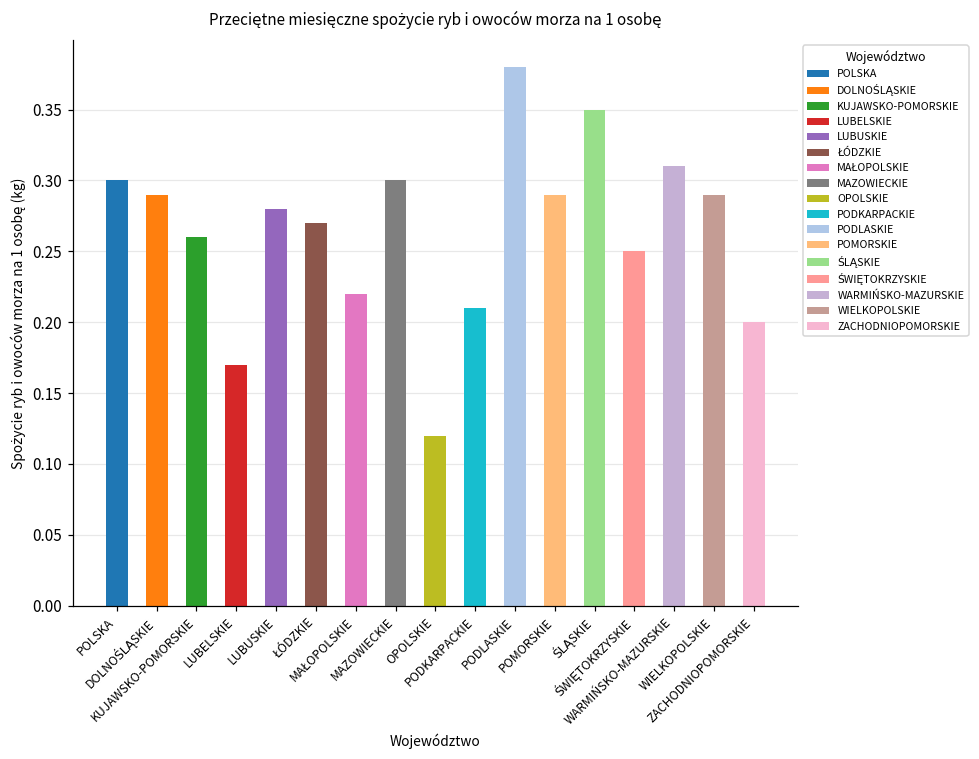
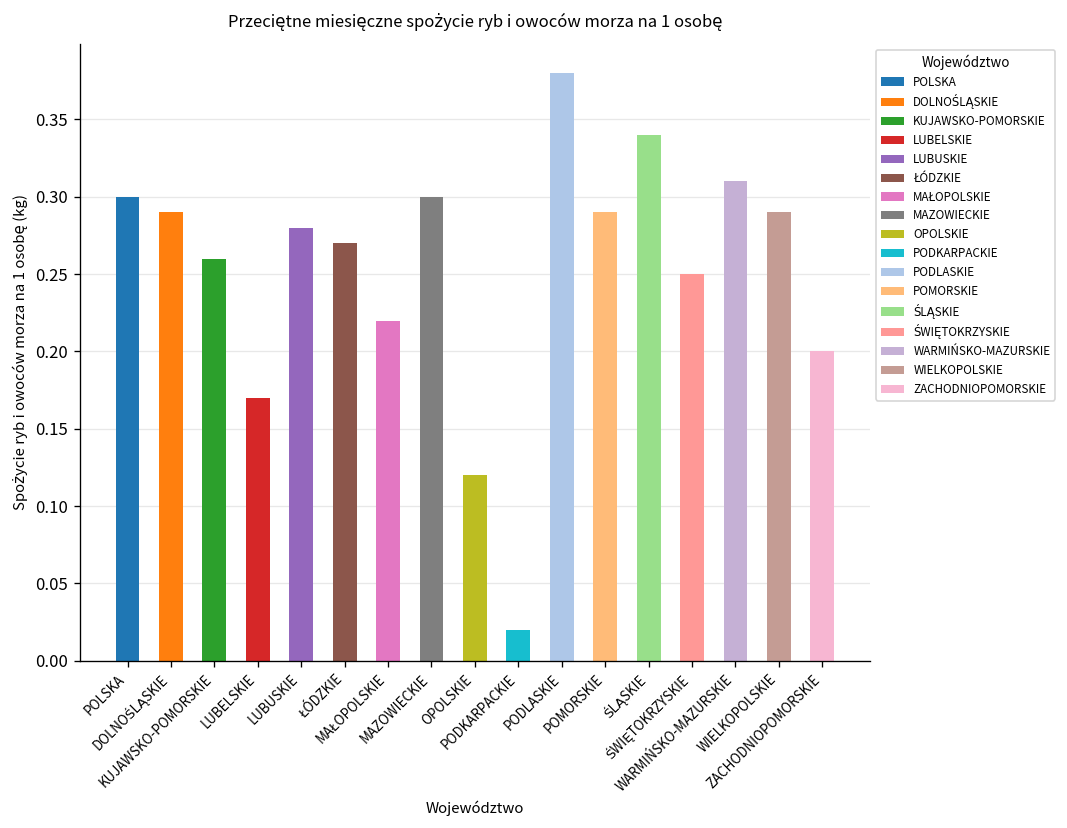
  {
    "POLSKA": 0.30,
    "DOLNOŚLĄSKIE": 0.29,
    "KUJAWSKO-POMORSKIE": 0.26,
    "LUBELSKIE": 0.17,
    "LUBUSKIE": 0.28,
    "ŁÓDZKIE": 0.27,
    "MAŁOPOLSKIE": 0.22,
    "MAZOWIECKIE": 0.30,
    "OPOLSKIE": 0.12,
-   "PODKARPACKIE": 0.21,
+   "PODKARPACKIE": 0.02,
    "PODLASKIE": 0.38,
    "POMORSKIE": 0.29,
-   "ŚLĄSKIE": 0.35,
+   "ŚLĄSKIE": 0.34,
    "ŚWIĘTOKRZYSKIE": 0.25,
    "WARMIŃSKO-MAZURSKIE": 0.31,
    "WIELKOPOLSKIE": 0.29,
    "ZACHODNIOPOMORSKIE": 0.20
  }
